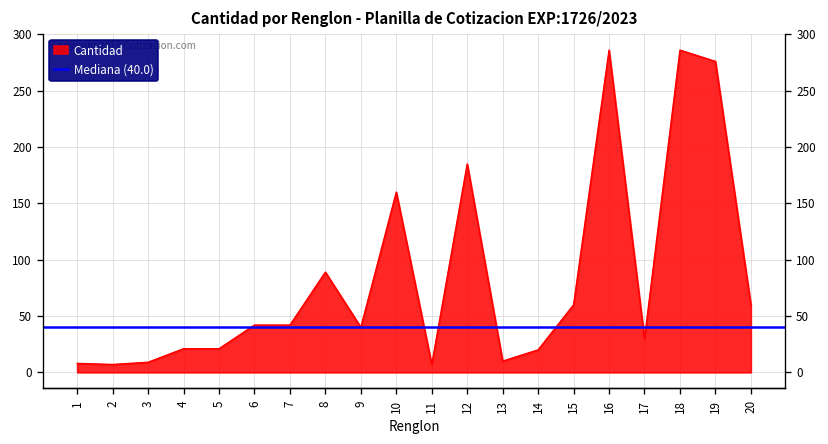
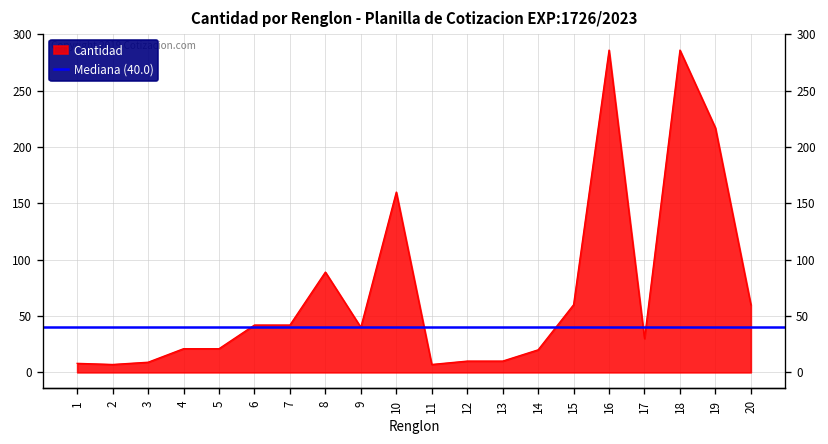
  {
    "1": 10,
    "2": 10,
    "3": 10,
    "4": 20,
    "5": 20,
    "6": 40,
    "7": 40,
    "8": 90,
    "9": 40,
    "10": 160,
    "11": 10,
-   "12": 190,
+   "12": 10,
    "13": 10,
    "14": 20,
    "15": 60,
    "16": 290,
    "17": 30,
    "18": 290,
-   "19": 280,
+   "19": 220,
    "20": 60
  }
